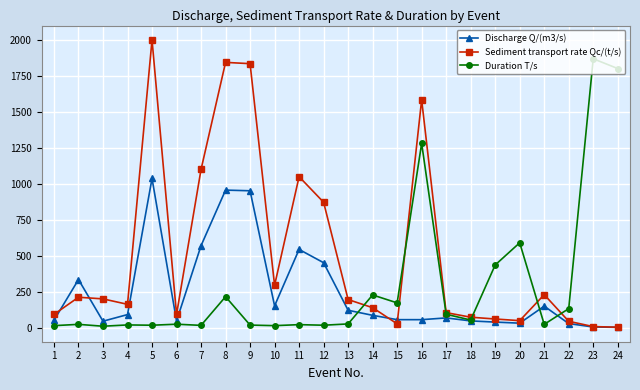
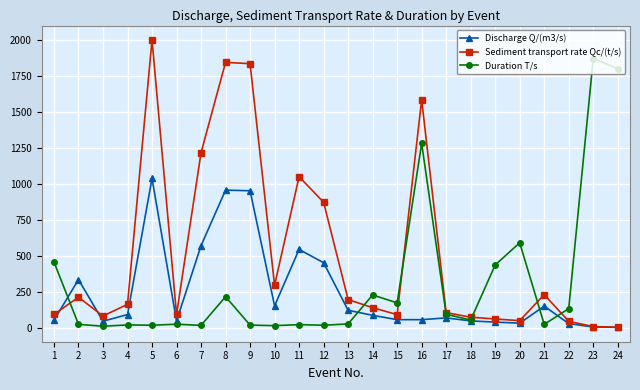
  {
    "Discharge Q/(m3/s)": {
      "1": 50,
      "2": 340,
      "3": 50,
      "4": 90,
      "5": 1040,
      "6": 50,
      "7": 570,
      "8": 960,
      "9": 950,
      "10": 150,
      "11": 540,
      "12": 450,
      "13": 120,
      "14": 90,
      "15": 60,
      "16": 60,
      "17": 70,
      "19": 40,
      "21": 150
    },
    "Sediment transport rate Qc/(t/s)": {
      "1": 90,
      "2": 210,
-     "3": 200,
+     "3": 80,
      "4": 160,
      "5": 2000,
      "6": 90,
-     "7": 1100,
+     "7": 1220,
      "8": 1840,
      "9": 1830,
      "10": 300,
      "11": 1050,
      "12": 870,
      "13": 200,
      "14": 140,
-     "15": 30,
+     "15": 90,
      "16": 1580,
      "18": 70,
      "19": 60,
      "21": 230
    },
    "Duration T/s": {
-     "1": 20,
+     "1": 460,
      "2": 30,
      "3": 10,
      "4": 20,
      "5": 20,
      "6": 30,
      "7": 20,
      "8": 220,
      "9": 20,
      "10": 20,
      "11": 20,
      "12": 20,
      "13": 30,
      "14": 230,
      "15": 170,
      "16": 1280,
      "19": 440,
      "20": 590,
      "21": 30,
      "22": 130
    }
  }
